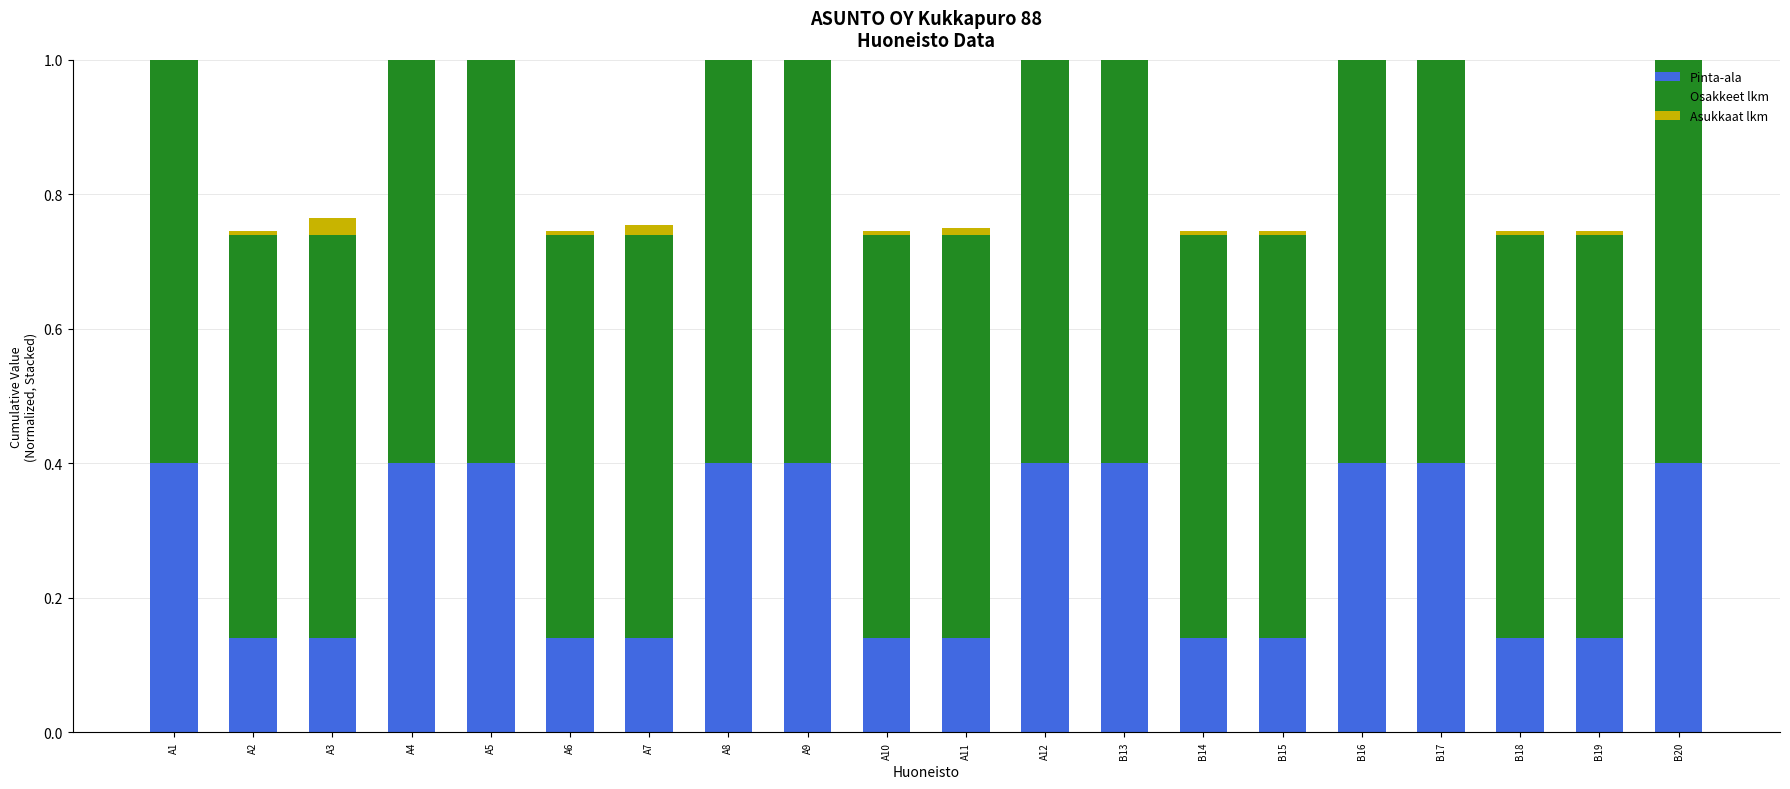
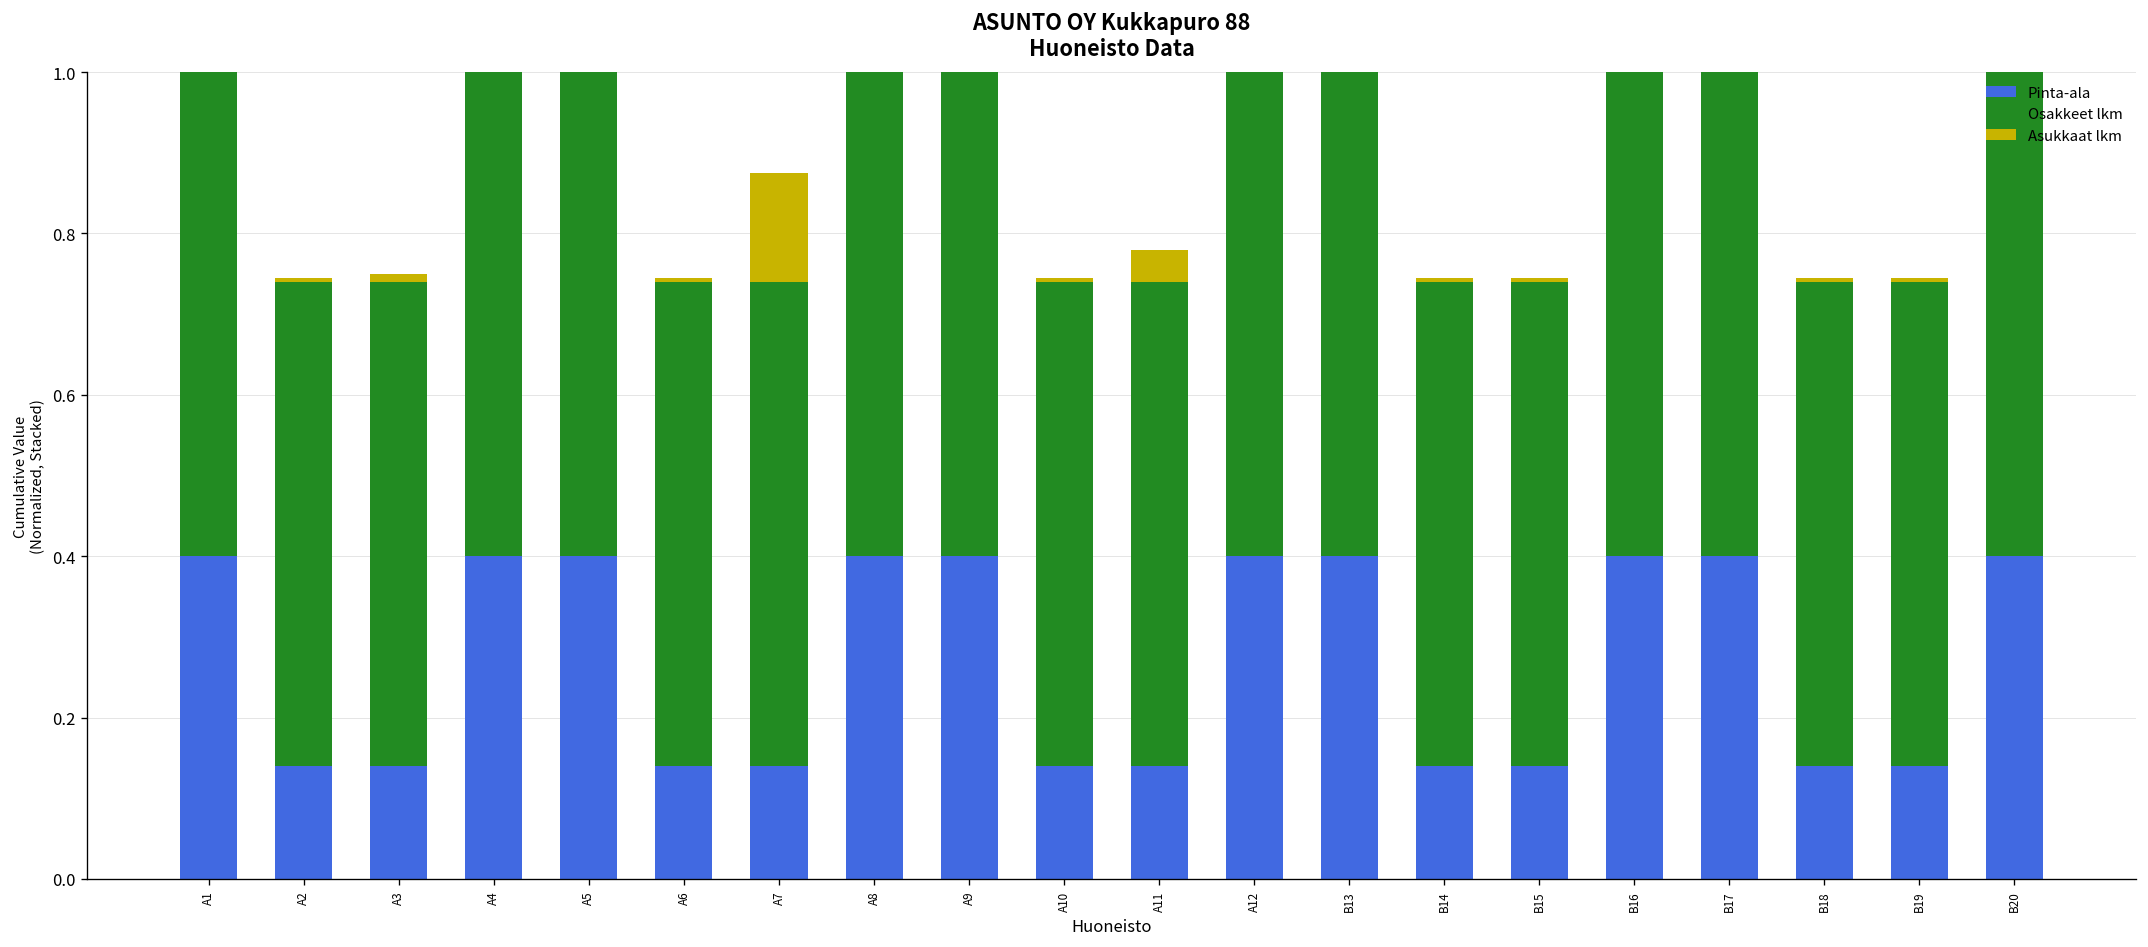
  {
    "Pinta-ala": {
      "A1": 0.40,
      "A2": 0.14,
      "A3": 0.14,
      "A4": 0.40,
      "A5": 0.40,
      "A6": 0.14,
      "A7": 0.14,
      "A8": 0.40,
      "A9": 0.40,
      "A10": 0.14,
      "A11": 0.14,
      "A12": 0.40,
      "B13": 0.40,
      "B14": 0.14,
      "B15": 0.14,
      "B16": 0.40,
      "B17": 0.40,
      "B18": 0.14,
      "B19": 0.14,
      "B20": 0.40
    },
    "Osakkeet lkm": {
      "A2": 0.60,
      "A3": 0.60,
      "A6": 0.60,
      "A7": 0.60,
      "A10": 0.60,
      "A11": 0.60,
      "B14": 0.60,
      "B15": 0.60,
      "B18": 0.60,
      "B19": 0.60
    },
    "Asukkaat lkm": {
      "A2": 0.00,
-     "A3": 0.02,
+     "A3": 0.01,
      "A6": 0.00,
-     "A7": 0.01,
+     "A7": 0.14,
      "A10": 0.00,
-     "A11": 0.01,
+     "A11": 0.04,
      "B14": 0.00,
      "B15": 0.00,
      "B18": 0.00,
      "B19": 0.00
    }
  }
